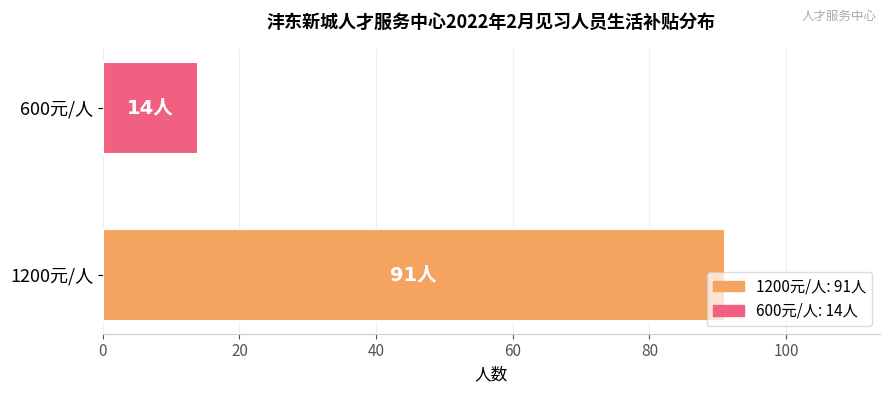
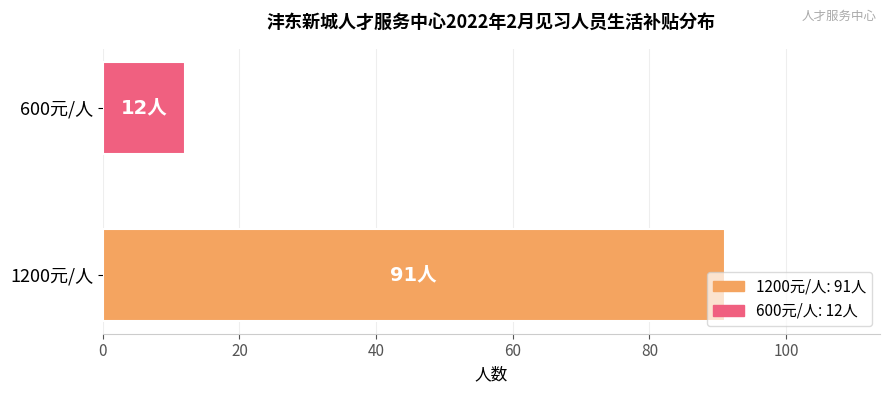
  {
-   "600元/人": "14人"
+   "600元/人": "12人"
  }
